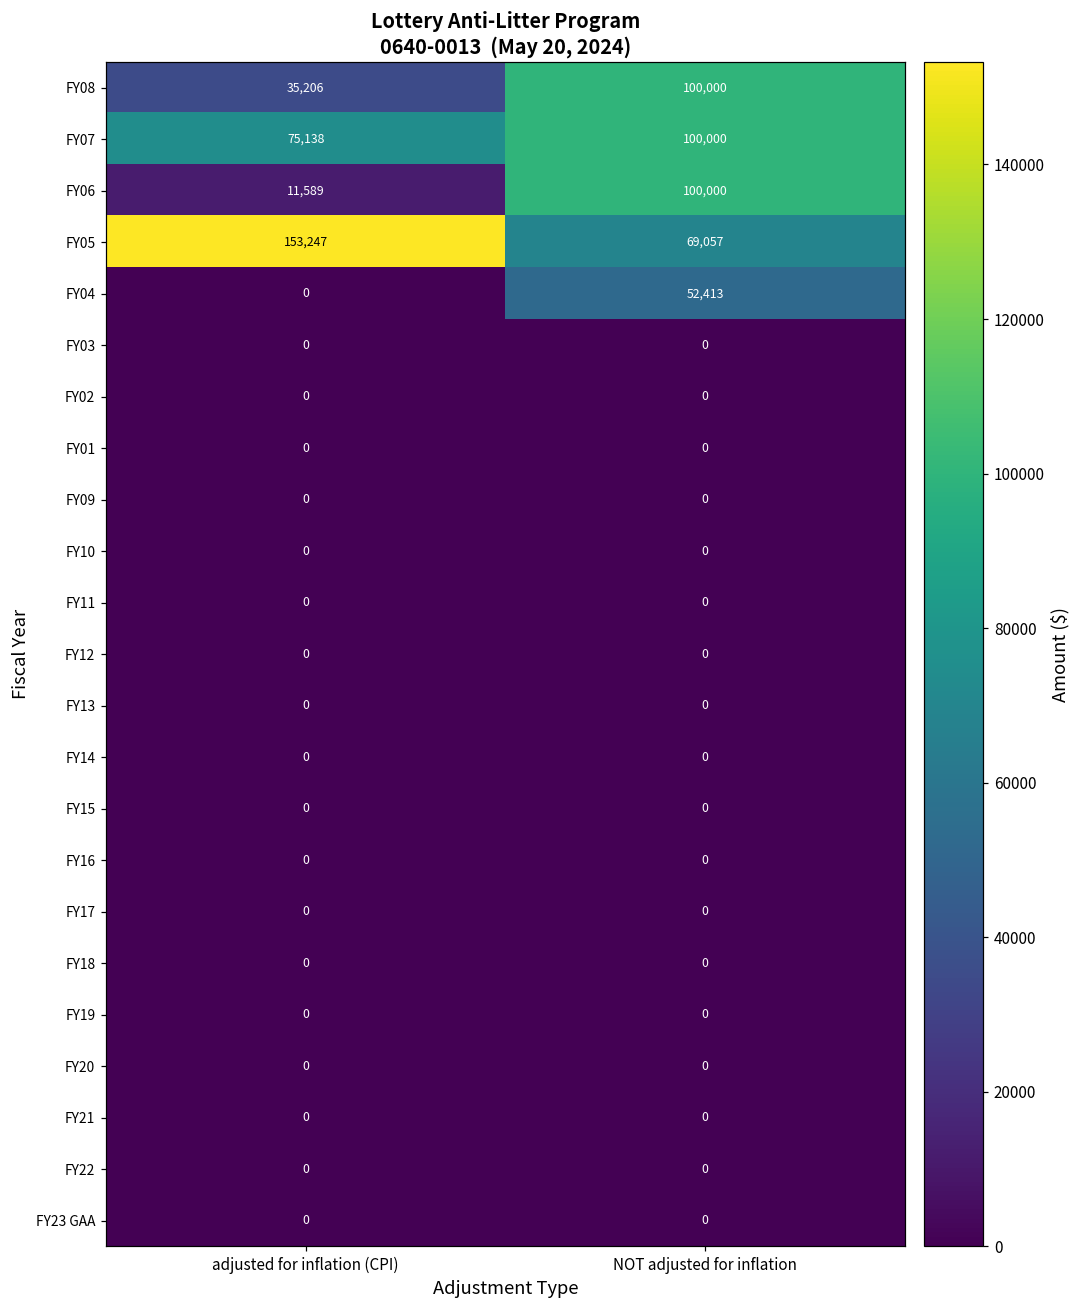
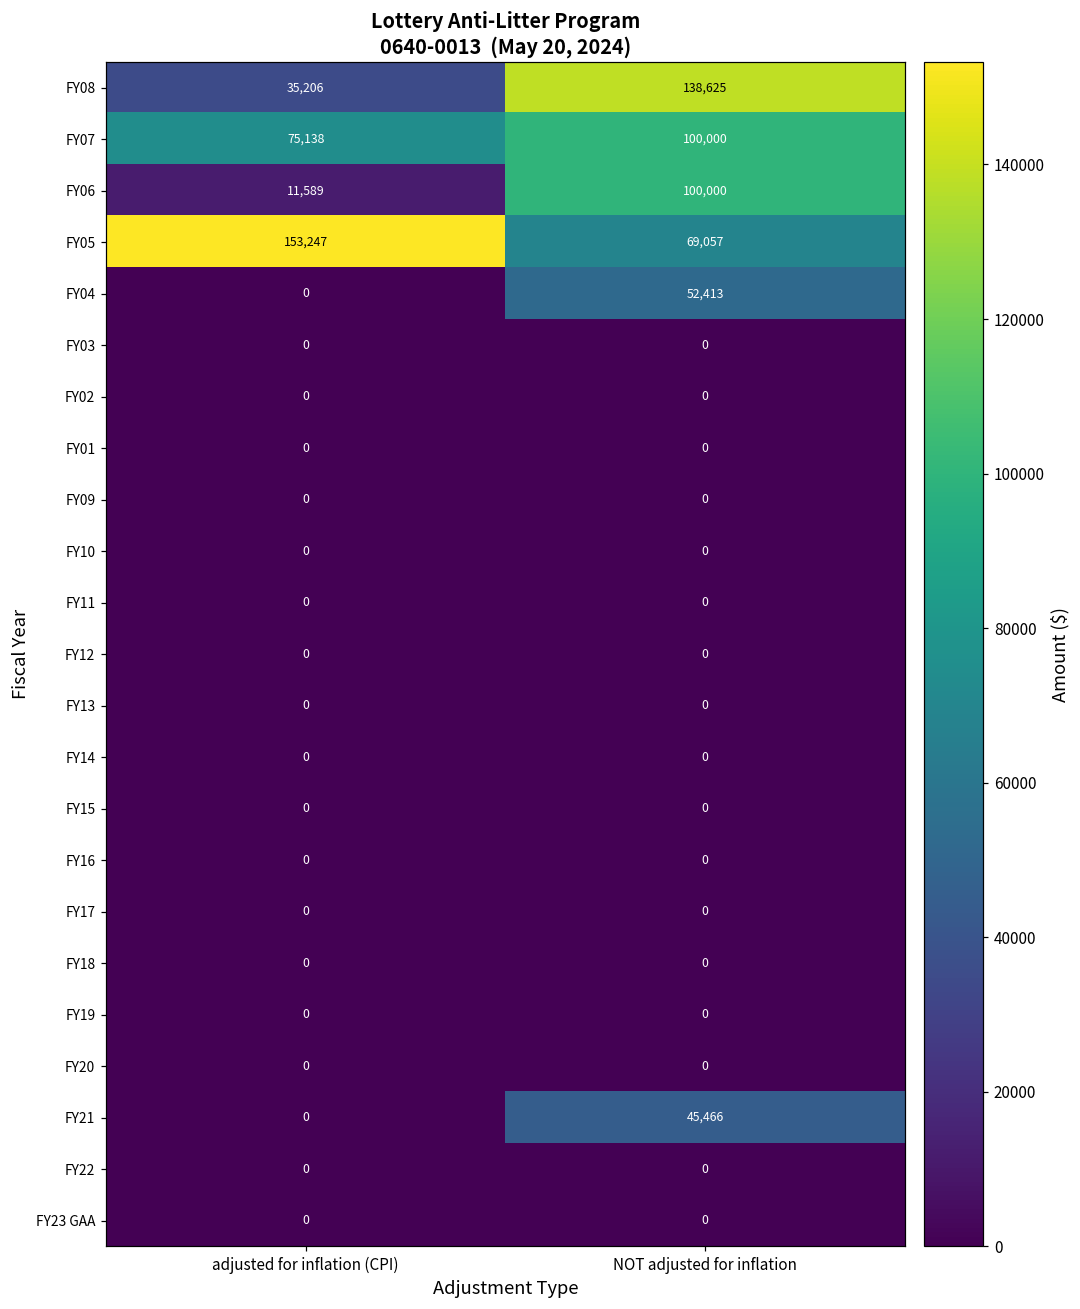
  {
    "FY08": {
      "adjusted for inflation (CPI)": "35,206",
-     "NOT adjusted for inflation": "100,000"
+     "NOT adjusted for inflation": "138,625"
    },
    "FY07": {
      "adjusted for inflation (CPI)": "75,138",
      "NOT adjusted for inflation": "100,000"
    },
    "FY06": {
      "adjusted for inflation (CPI)": "11,589",
      "NOT adjusted for inflation": "100,000"
    },
    "FY05": {
      "adjusted for inflation (CPI)": "153,247",
      "NOT adjusted for inflation": "69,057"
    },
    "FY04": {
      "adjusted for inflation (CPI)": "0",
      "NOT adjusted for inflation": "52,413"
    },
    "FY03": {
      "adjusted for inflation (CPI)": "0",
      "NOT adjusted for inflation": "0"
    },
    "FY02": {
      "adjusted for inflation (CPI)": "0",
      "NOT adjusted for inflation": "0"
    },
    "FY01": {
      "adjusted for inflation (CPI)": "0",
      "NOT adjusted for inflation": "0"
    },
    "FY09": {
      "adjusted for inflation (CPI)": "0",
      "NOT adjusted for inflation": "0"
    },
    "FY10": {
      "adjusted for inflation (CPI)": "0",
      "NOT adjusted for inflation": "0"
    },
    "FY11": {
      "adjusted for inflation (CPI)": "0",
      "NOT adjusted for inflation": "0"
    },
    "FY12": {
      "adjusted for inflation (CPI)": "0",
      "NOT adjusted for inflation": "0"
    },
    "FY13": {
      "adjusted for inflation (CPI)": "0",
      "NOT adjusted for inflation": "0"
    },
    "FY14": {
      "adjusted for inflation (CPI)": "0",
      "NOT adjusted for inflation": "0"
    },
    "FY15": {
      "adjusted for inflation (CPI)": "0",
      "NOT adjusted for inflation": "0"
    },
    "FY16": {
      "adjusted for inflation (CPI)": "0",
      "NOT adjusted for inflation": "0"
    },
    "FY17": {
      "adjusted for inflation (CPI)": "0",
      "NOT adjusted for inflation": "0"
    },
    "FY18": {
      "adjusted for inflation (CPI)": "0",
      "NOT adjusted for inflation": "0"
    },
    "FY19": {
      "adjusted for inflation (CPI)": "0",
      "NOT adjusted for inflation": "0"
    },
    "FY20": {
      "adjusted for inflation (CPI)": "0",
      "NOT adjusted for inflation": "0"
    },
    "FY21": {
      "adjusted for inflation (CPI)": "0",
-     "NOT adjusted for inflation": "0"
+     "NOT adjusted for inflation": "45,466"
    },
    "FY22": {
      "adjusted for inflation (CPI)": "0",
      "NOT adjusted for inflation": "0"
    },
    "FY23 GAA": {
      "adjusted for inflation (CPI)": "0",
      "NOT adjusted for inflation": "0"
    }
  }
